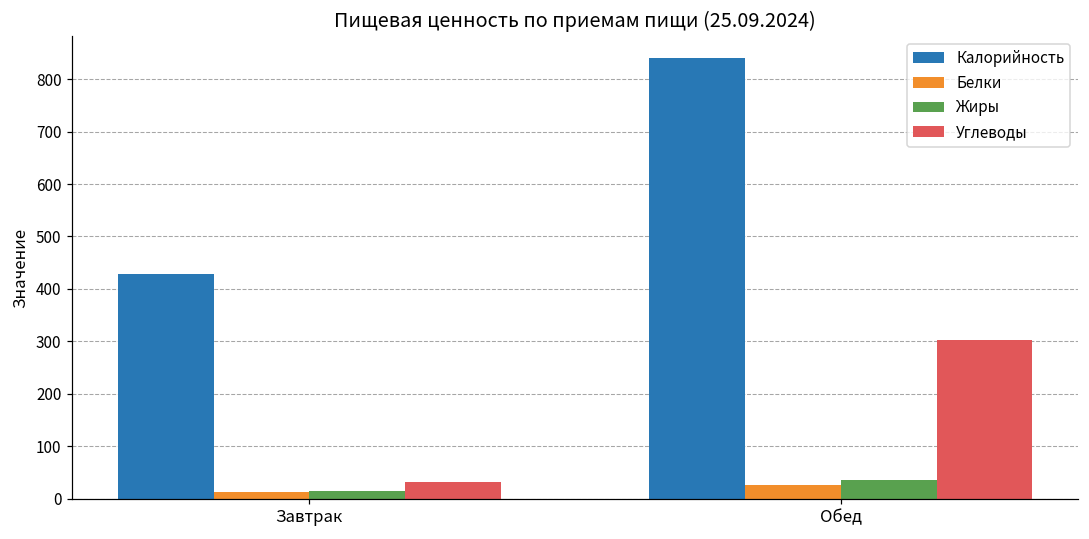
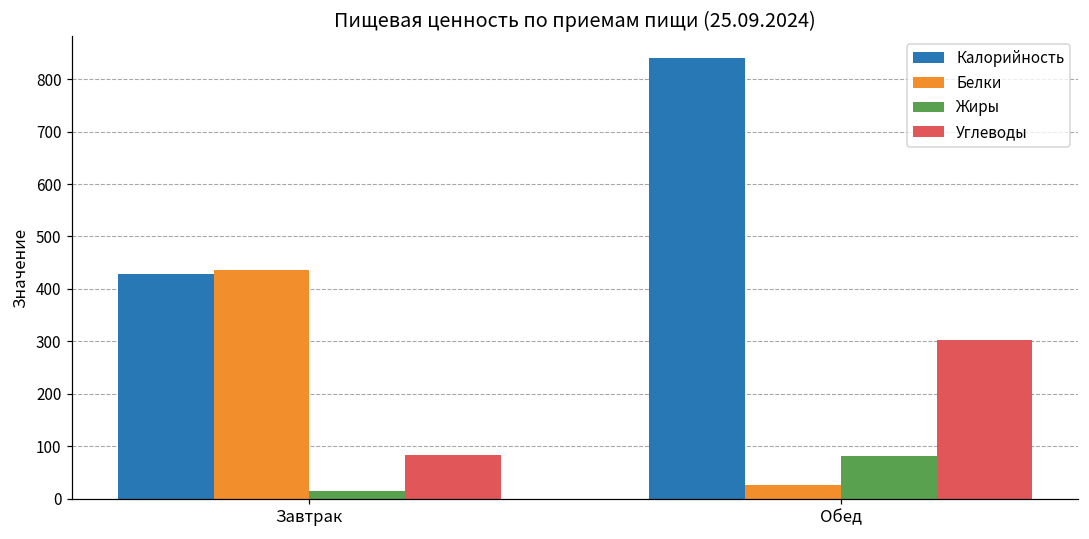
  {
    "Калорийность": {
      "Завтрак": 430,
      "Обед": 840
    },
    "Белки": {
-     "Завтрак": 10,
+     "Завтрак": 440,
      "Обед": 30
    },
    "Жиры": {
      "Завтрак": 10,
-     "Обед": 40
+     "Обед": 80
    },
    "Углеводы": {
-     "Завтрак": 30,
+     "Завтрак": 80,
      "Обед": 300
    }
  }
